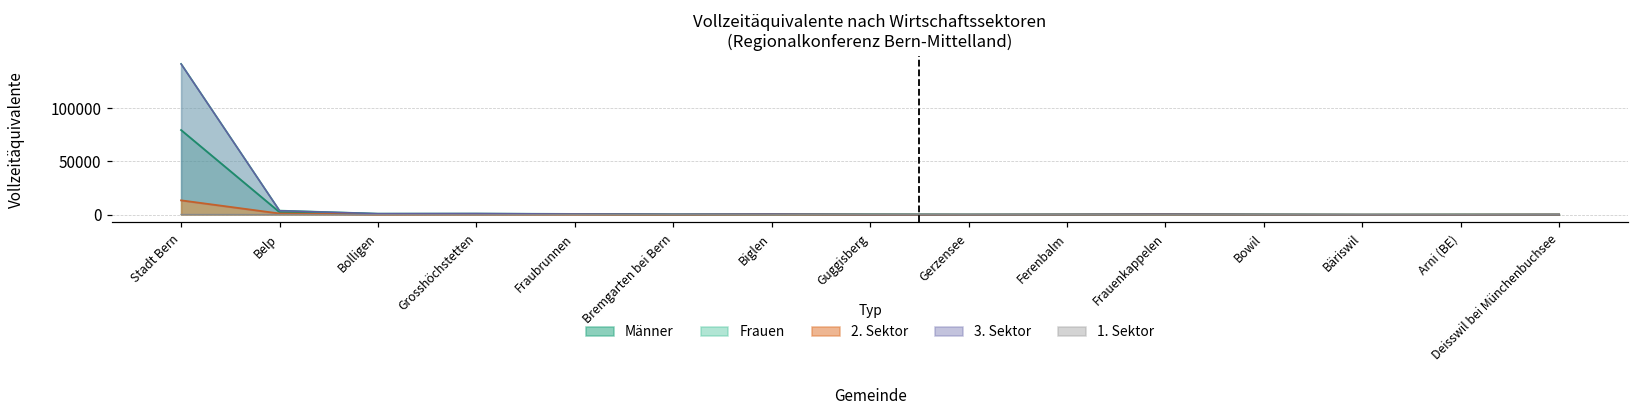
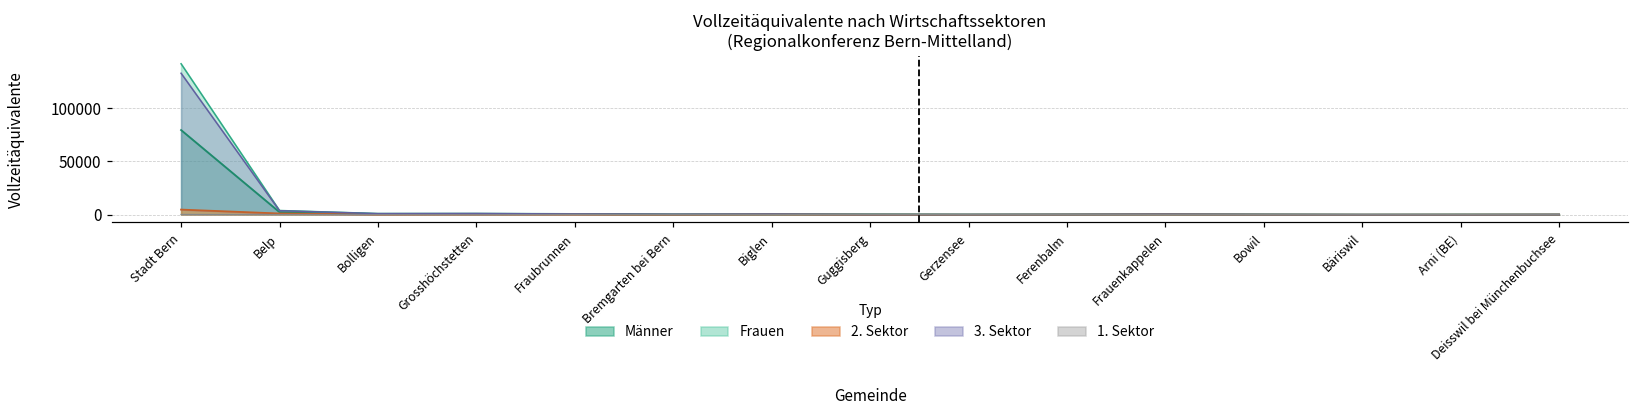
  {
    "2. Sektor": {
-     "Stadt Bern": 10000
+     "Stadt Bern": 0
    }
  }
